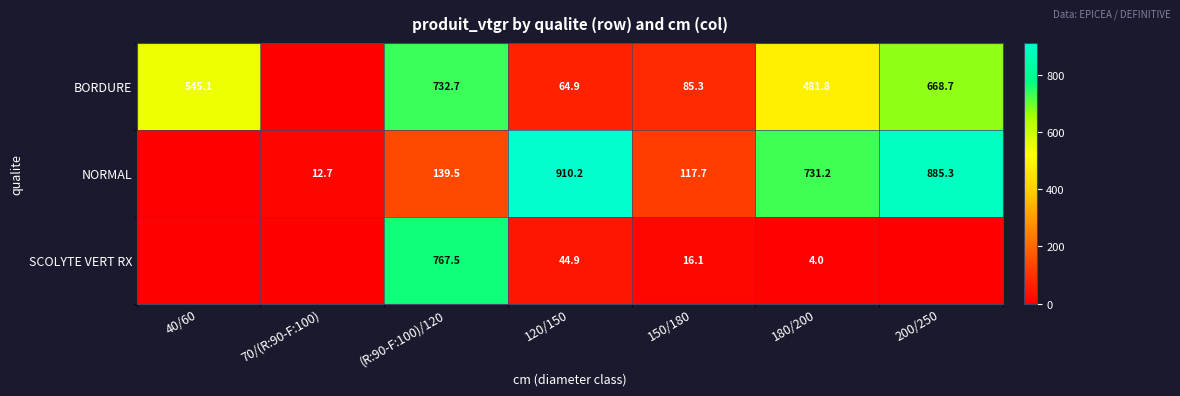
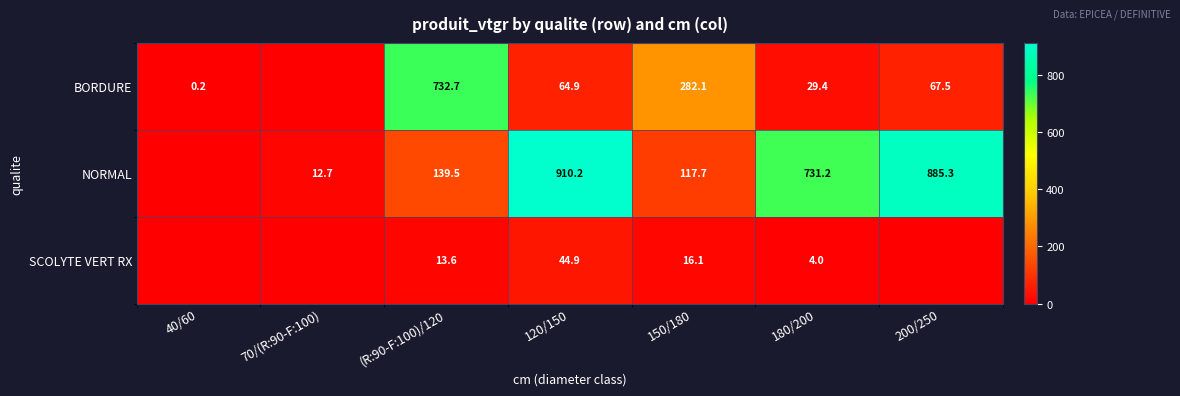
  {
    "BORDURE": {
-     "40/60": 545.1,
+     "40/60": 0.2,
      "(R:90-F:100)/120": 732.7,
      "120/150": 64.9,
-     "150/180": 85.3,
-     "180/200": 481.8,
-     "200/250": 668.7
+     "150/180": 282.1,
+     "180/200": 29.4,
+     "200/250": 67.5
    },
    "NORMAL": {
      "70/(R:90-F:100)": 12.7,
      "(R:90-F:100)/120": 139.5,
      "120/150": 910.2,
      "150/180": 117.7,
      "180/200": 731.2,
      "200/250": 885.3
    },
    "SCOLYTE VERT RX": {
-     "(R:90-F:100)/120": 767.5,
+     "(R:90-F:100)/120": 13.6,
      "120/150": 44.9,
      "150/180": 16.1,
      "180/200": 4.0
    }
  }
